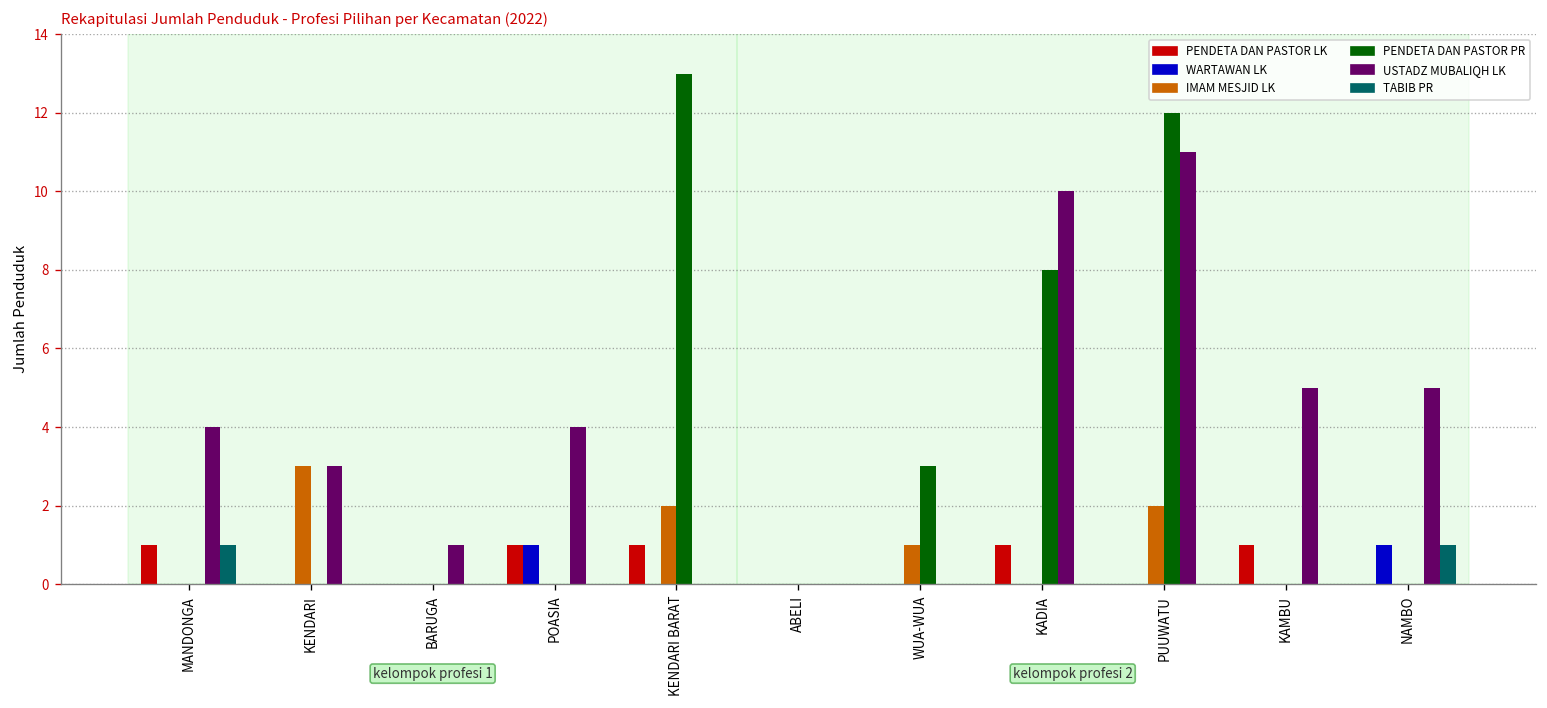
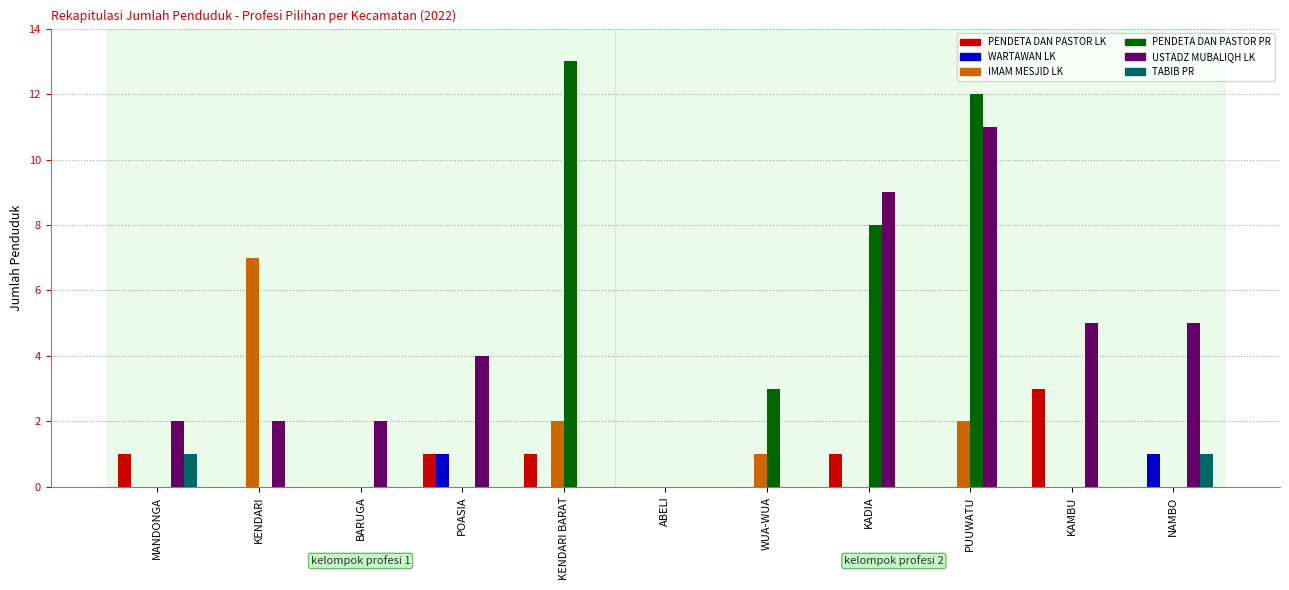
  {
    "PENDETA DAN PASTOR LK": {
      "MANDONGA": 1,
      "KENDARI": 0,
      "BARUGA": 0,
      "POASIA": 1,
      "KENDARI BARAT": 1,
      "ABELI": 0,
      "WUA-WUA": 0,
      "KADIA": 1,
      "PUUWATU": 0,
-     "KAMBU": 1,
+     "KAMBU": 3,
      "NAMBO": 0
    },
    "WARTAWAN LK": {
      "MANDONGA": 0,
      "KENDARI": 0,
      "BARUGA": 0,
      "POASIA": 1,
      "KENDARI BARAT": 0,
      "ABELI": 0,
      "WUA-WUA": 0,
      "KADIA": 0,
      "PUUWATU": 0,
      "KAMBU": 0,
      "NAMBO": 1
    },
    "IMAM MESJID LK": {
      "MANDONGA": 0,
-     "KENDARI": 3,
+     "KENDARI": 7,
      "BARUGA": 0,
      "POASIA": 0,
      "KENDARI BARAT": 2,
      "ABELI": 0,
      "WUA-WUA": 1,
      "KADIA": 0,
      "PUUWATU": 2,
      "KAMBU": 0,
      "NAMBO": 0
    },
    "PENDETA DAN PASTOR PR": {
      "MANDONGA": 0,
      "KENDARI": 0,
      "BARUGA": 0,
      "POASIA": 0,
      "KENDARI BARAT": 13,
      "ABELI": 0,
      "WUA-WUA": 3,
      "KADIA": 8,
      "PUUWATU": 12,
      "KAMBU": 0,
      "NAMBO": 0
    },
    "USTADZ MUBALIQH LK": {
-     "MANDONGA": 4,
-     "KENDARI": 3,
-     "BARUGA": 1,
+     "MANDONGA": 2,
+     "KENDARI": 2,
+     "BARUGA": 2,
      "POASIA": 4,
      "KENDARI BARAT": 0,
      "ABELI": 0,
      "WUA-WUA": 0,
-     "KADIA": 10,
+     "KADIA": 9,
      "PUUWATU": 11,
      "KAMBU": 5,
      "NAMBO": 5
    },
    "TABIB PR": {
      "MANDONGA": 1,
      "KENDARI": 0,
      "BARUGA": 0,
      "POASIA": 0,
      "KENDARI BARAT": 0,
      "ABELI": 0,
      "WUA-WUA": 0,
      "KADIA": 0,
      "PUUWATU": 0,
      "KAMBU": 0,
      "NAMBO": 1
    }
  }
